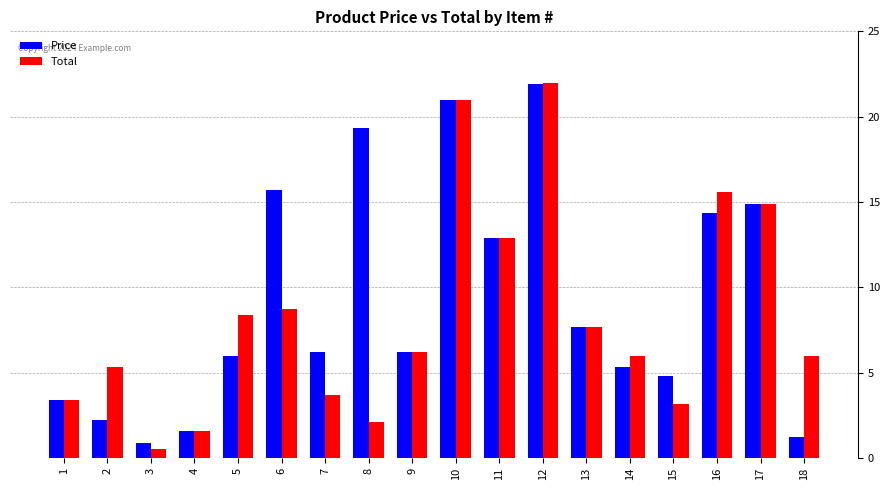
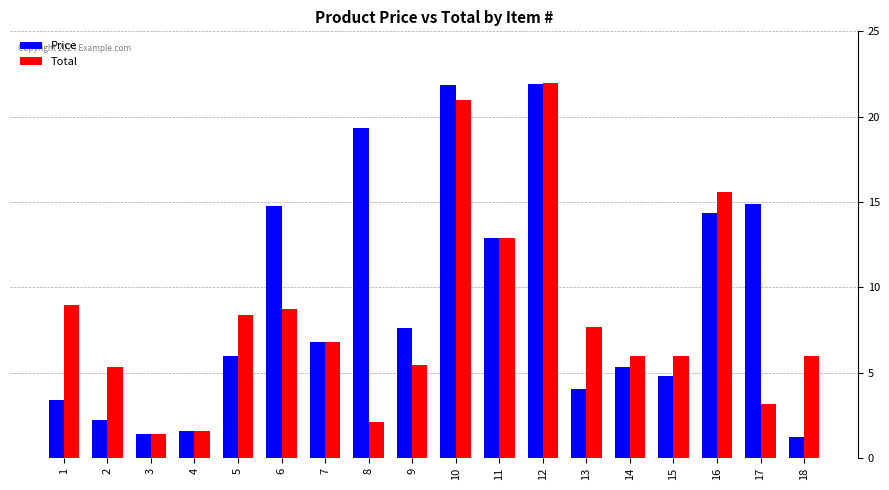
  {
    "Price": {
      "1": 3.4,
      "2": 2.2,
-     "3": 0.9,
+     "3": 1.4,
      "4": 1.6,
      "5": 6.0,
-     "6": 15.7,
-     "7": 6.2,
+     "6": 14.8,
+     "7": 6.8,
      "8": 19.3,
-     "9": 6.2,
-     "10": 21.0,
+     "9": 7.6,
+     "10": 21.9,
      "11": 12.9,
      "12": 21.9,
-     "13": 7.7,
+     "13": 4.1,
      "14": 5.3,
      "15": 4.8,
      "16": 14.4,
      "17": 14.9,
      "18": 1.3
    },
    "Total": {
-     "1": 3.4,
+     "1": 9.0,
      "2": 5.3,
-     "3": 0.5,
+     "3": 1.4,
      "4": 1.6,
      "5": 8.4,
      "6": 8.7,
-     "7": 3.7,
+     "7": 6.8,
      "8": 2.1,
-     "9": 6.2,
+     "9": 5.4,
      "10": 21.0,
      "11": 12.9,
      "12": 22.0,
      "13": 7.7,
      "14": 6.0,
-     "15": 3.2,
+     "15": 6.0,
      "16": 15.6,
-     "17": 14.9,
+     "17": 3.1,
      "18": 6.0
    }
  }
